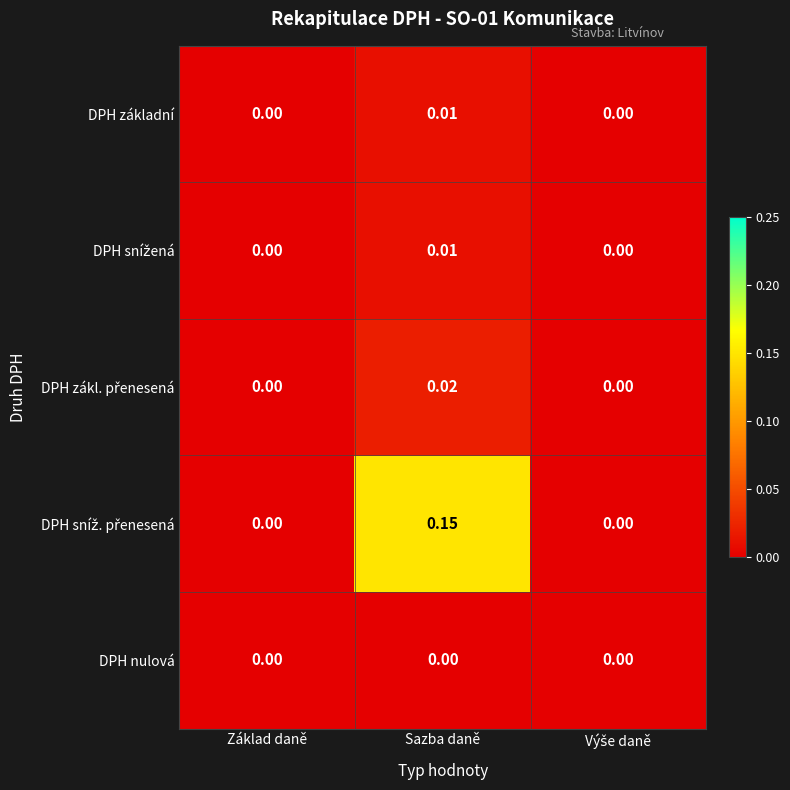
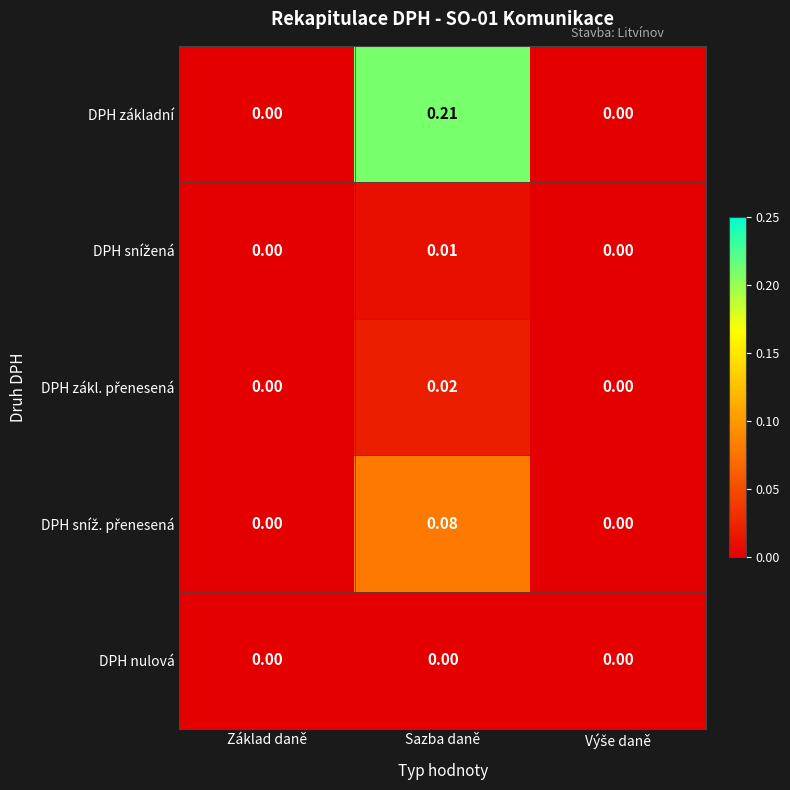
  {
    "DPH základní": {
      "Základ daně": 0.00,
-     "Sazba daně": 0.01,
+     "Sazba daně": 0.21,
      "Výše daně": 0.00
    },
    "DPH snížená": {
      "Základ daně": 0.00,
      "Sazba daně": 0.01,
      "Výše daně": 0.00
    },
    "DPH zákl. přenesená": {
      "Základ daně": 0.00,
      "Sazba daně": 0.02,
      "Výše daně": 0.00
    },
    "DPH sníž. přenesená": {
      "Základ daně": 0.00,
-     "Sazba daně": 0.15,
+     "Sazba daně": 0.08,
      "Výše daně": 0.00
    },
    "DPH nulová": {
      "Základ daně": 0.00,
      "Sazba daně": 0.00,
      "Výše daně": 0.00
    }
  }
